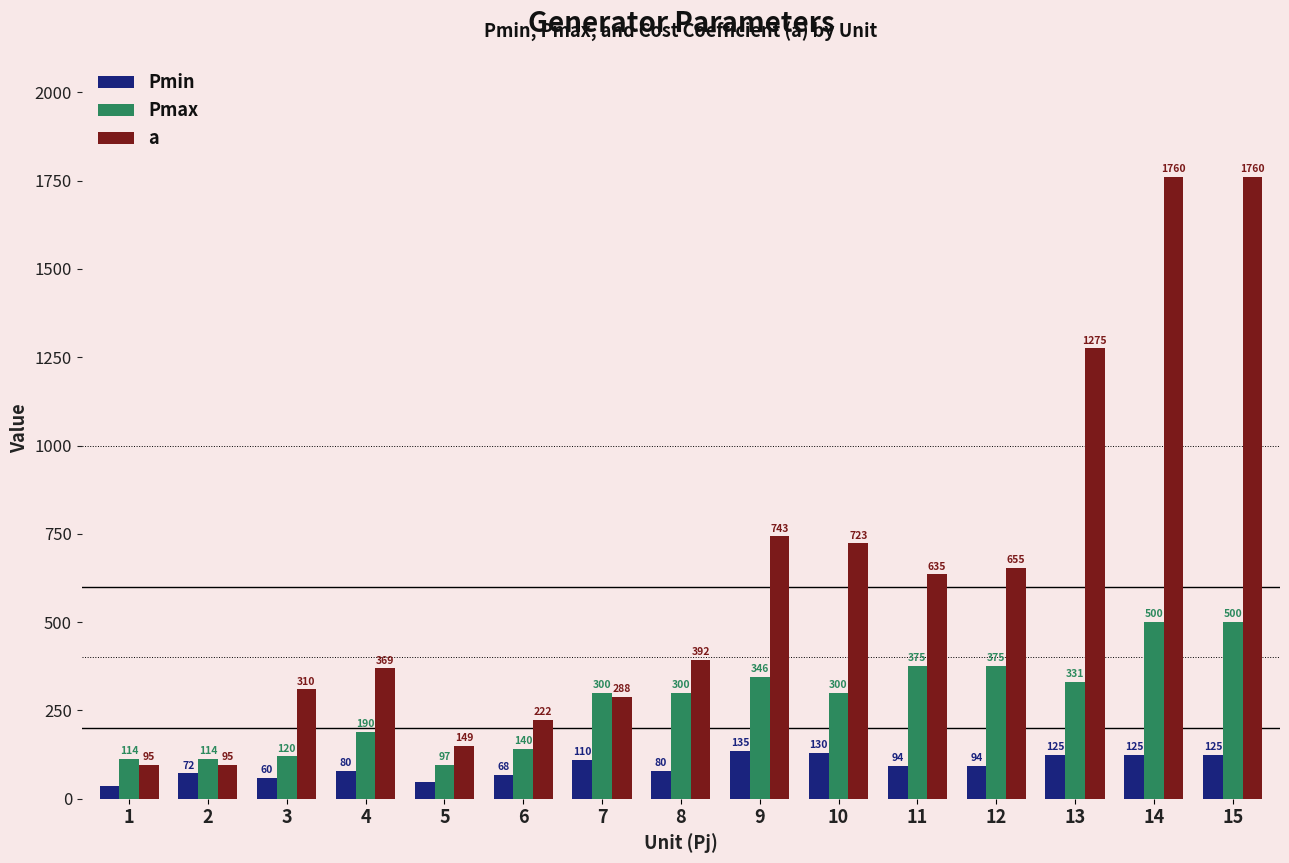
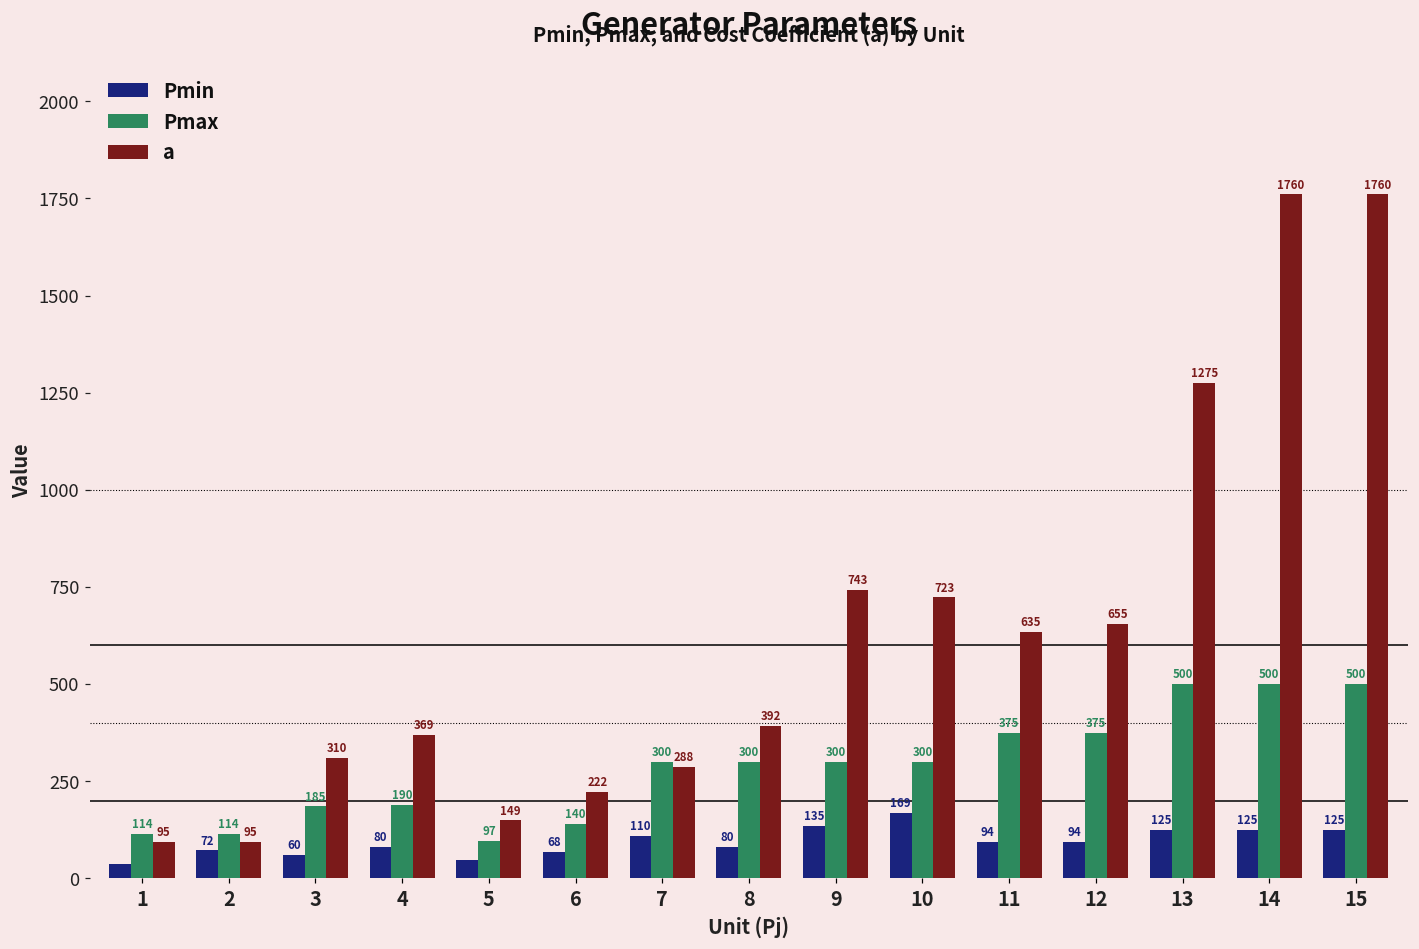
  {
    "Pmin": {
      "2": 72,
      "3": 60,
      "4": 80,
      "6": 68,
      "7": 110,
      "8": 80,
      "9": 135,
-     "10": 130,
+     "10": 169,
      "11": 94,
      "12": 94,
      "13": 125,
      "14": 125,
      "15": 125
    },
    "Pmax": {
      "1": 114,
      "2": 114,
-     "3": 120,
+     "3": 185,
      "4": 190,
      "5": 97,
      "6": 140,
      "7": 300,
      "8": 300,
-     "9": 346,
+     "9": 300,
      "10": 300,
      "11": 375,
      "12": 375,
-     "13": 331,
+     "13": 500,
      "14": 500,
      "15": 500
    },
    "a": {
      "1": 95,
      "2": 95,
      "3": 310,
      "4": 369,
      "5": 149,
      "6": 222,
      "7": 288,
      "8": 392,
      "9": 743,
      "10": 723,
      "11": 635,
      "12": 655,
      "13": 1275,
      "14": 1760,
      "15": 1760
    }
  }
